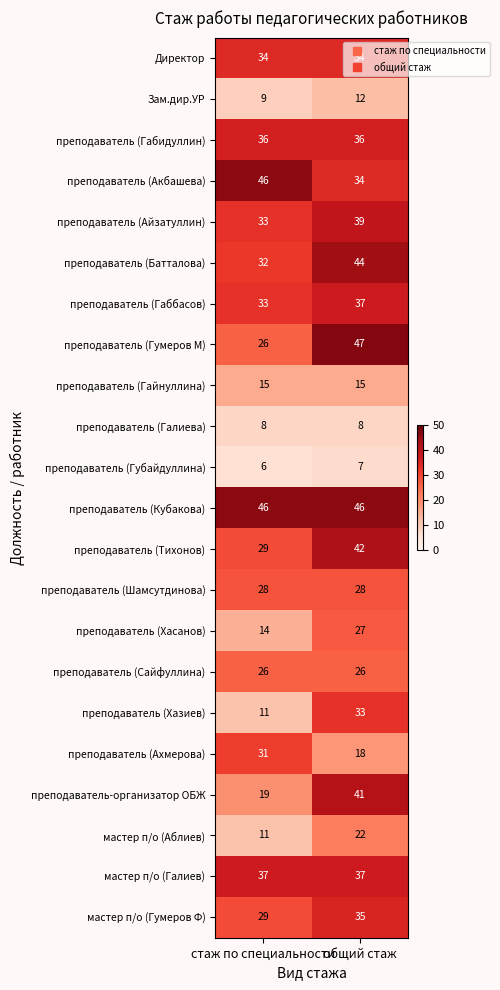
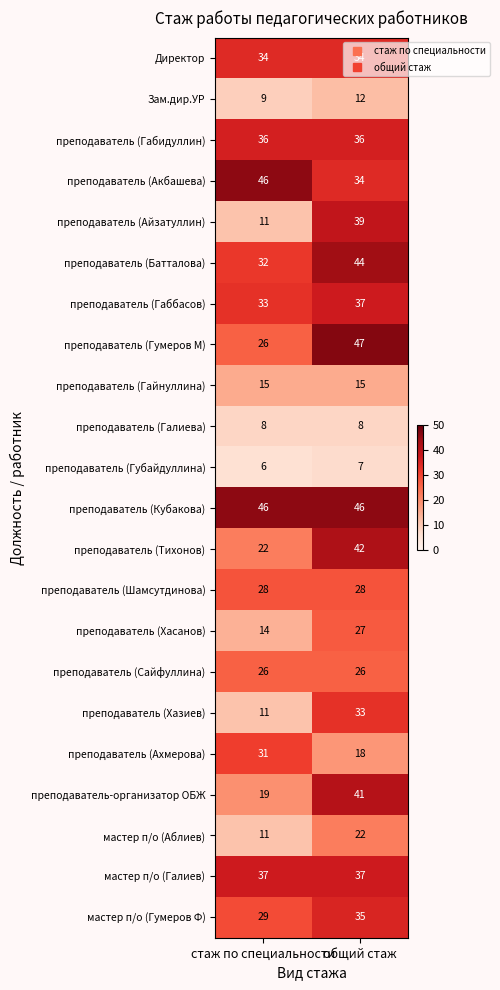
  {
    "Директор": {
      "стаж по специальности": 34
    },
    "Зам.дир.УР": {
      "стаж по специальности": 9
    },
    "преподаватель (Габидуллин)": {
      "стаж по специальности": 36
    },
    "преподаватель (Акбашева)": {
      "стаж по специальности": 46
    },
    "преподаватель (Айзатуллин)": {
-     "стаж по специальности": 33
+     "стаж по специальности": 11
    },
    "преподаватель (Батталова)": {
      "стаж по специальности": 32
    },
    "преподаватель (Габбасов)": {
      "стаж по специальности": 33
    },
    "преподаватель (Гумеров М)": {
      "стаж по специальности": 26
    },
    "преподаватель (Гайнуллина)": {
      "стаж по специальности": 15
    },
    "преподаватель (Галиева)": {
      "стаж по специальности": 8
    },
    "преподаватель (Губайдуллина)": {
      "стаж по специальности": 6
    },
    "преподаватель (Кубакова)": {
      "стаж по специальности": 46
    },
    "преподаватель (Тихонов)": {
-     "стаж по специальности": 29
+     "стаж по специальности": 22
    },
    "преподаватель (Шамсутдинова)": {
      "стаж по специальности": 28
    },
    "преподаватель (Хасанов)": {
      "стаж по специальности": 14
    },
    "преподаватель (Сайфуллина)": {
      "стаж по специальности": 26
    },
    "преподаватель (Хазиев)": {
      "стаж по специальности": 11
    },
    "преподаватель (Ахмерова)": {
      "стаж по специальности": 31
    },
    "преподаватель-организатор ОБЖ": {
      "стаж по специальности": 19
    },
    "мастер п/о (Аблиев)": {
      "стаж по специальности": 11
    },
    "мастер п/о (Галиев)": {
      "стаж по специальности": 37
    },
    "мастер п/о (Гумеров Ф)": {
      "стаж по специальности": 29
    }
  }
